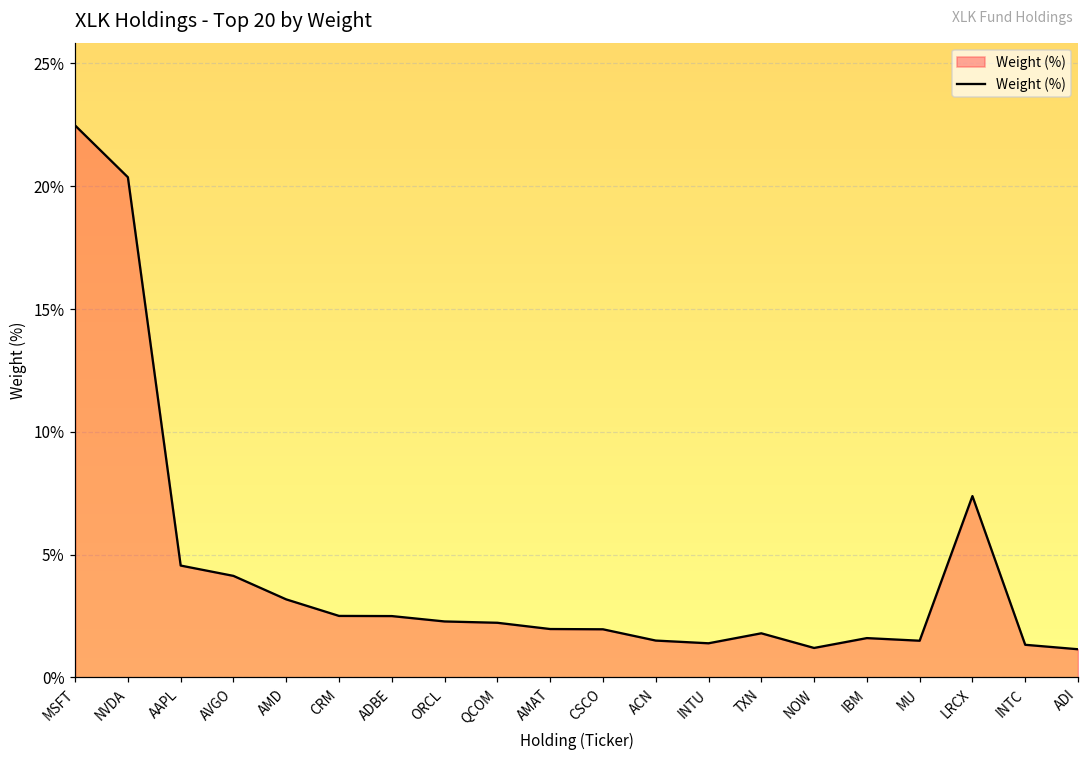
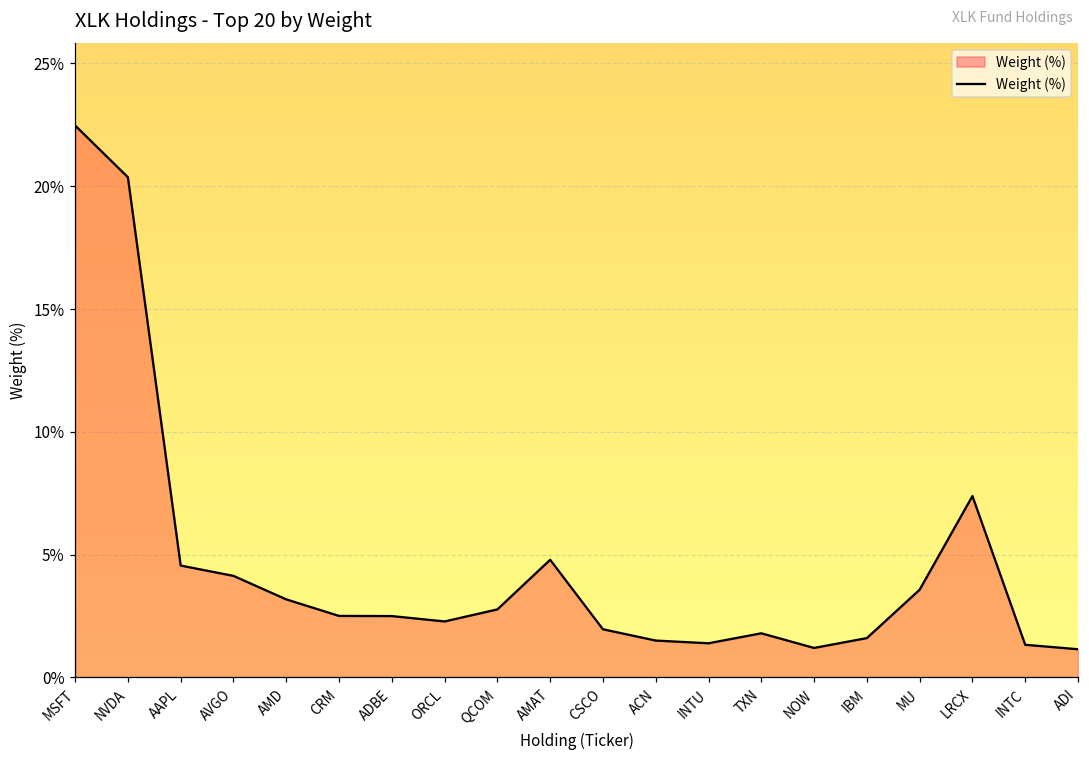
  {
    "MSFT": "22.5%",
    "NVDA": "20.4%",
    "AAPL": "4.6%",
    "AVGO": "4.1%",
    "AMD": "3.2%",
    "CRM": "2.5%",
    "ADBE": "2.5%",
    "ORCL": "2.3%",
-   "QCOM": "2.2%",
-   "AMAT": "2.0%",
+   "QCOM": "2.8%",
+   "AMAT": "4.8%",
    "CSCO": "2.0%",
    "ACN": "1.5%",
    "INTU": "1.4%",
    "TXN": "1.8%",
    "NOW": "1.2%",
    "IBM": "1.6%",
-   "MU": "1.5%",
+   "MU": "3.6%",
    "LRCX": "7.4%",
    "INTC": "1.3%",
    "ADI": "1.1%"
  }
